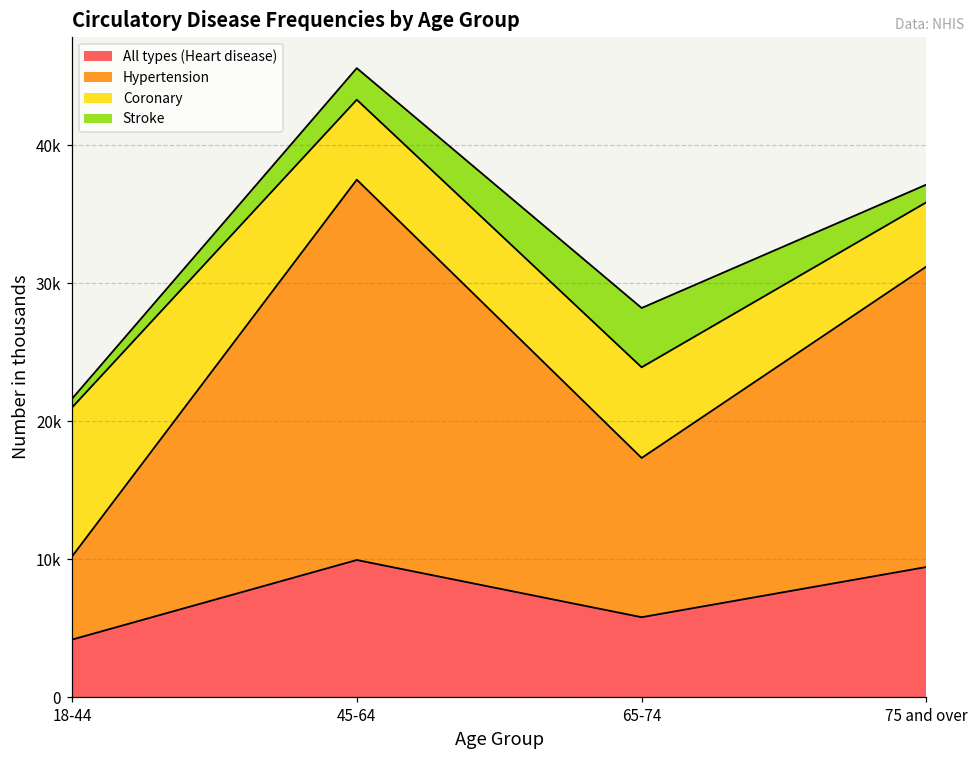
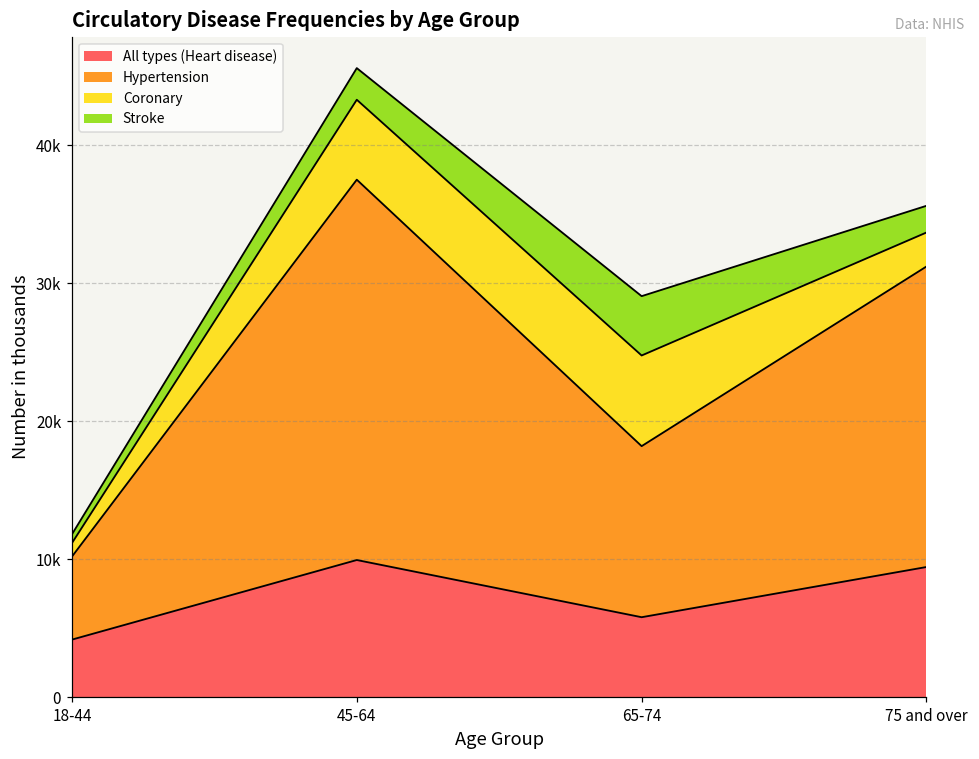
  {
    "All types (Heart disease)": {
      "18-44": 4200,
      "45-64": 9900,
      "65-74": 5800,
      "75 and over": 9400
    },
    "Hypertension": {
      "18-44": 6000,
      "45-64": 27600,
-     "65-74": 11500,
+     "65-74": 12400,
      "75 and over": 21800
    },
    "Coronary": {
-     "18-44": 10800,
+     "18-44": 1000,
      "45-64": 5800,
      "65-74": 6600,
-     "75 and over": 4700
+     "75 and over": 2500
    },
    "Stroke": {
      "18-44": 600,
      "45-64": 2300,
      "65-74": 4300,
-     "75 and over": 1300
+     "75 and over": 1900
    }
  }
